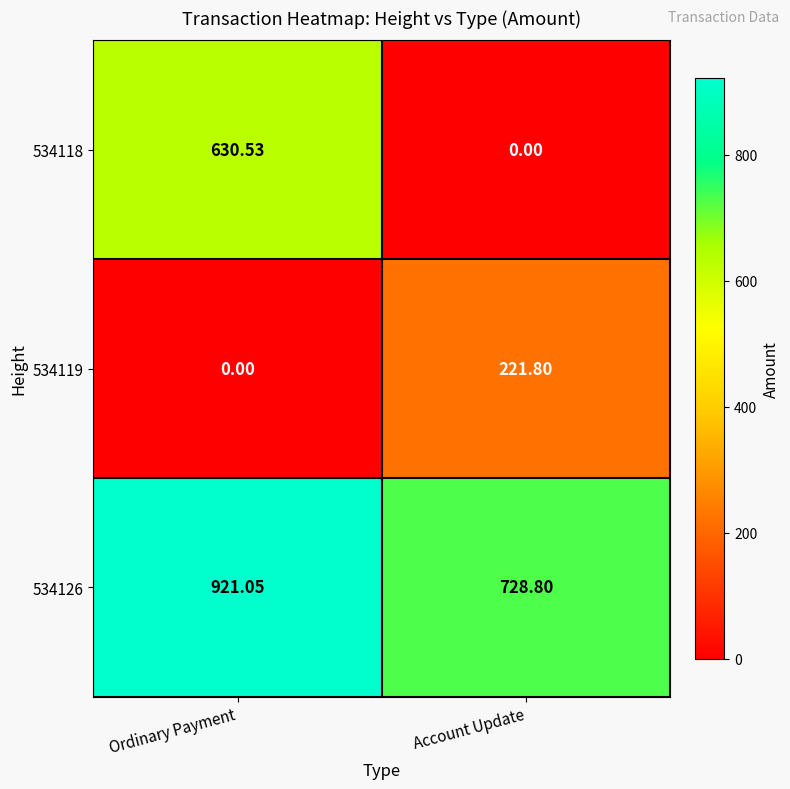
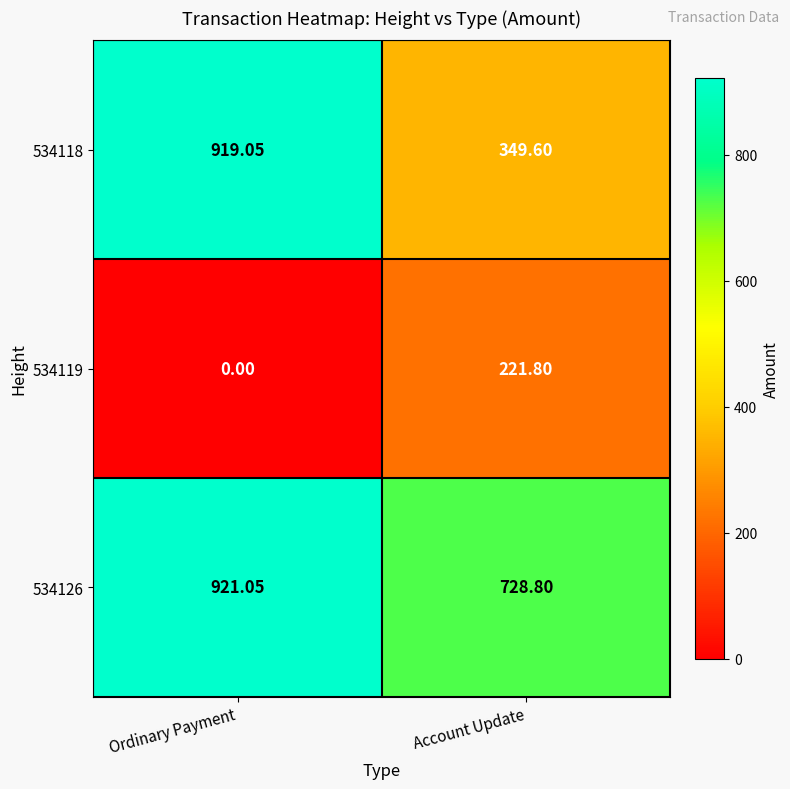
  {
    "534118": {
-     "Ordinary Payment": 630.53,
-     "Account Update": 0.00
+     "Ordinary Payment": 919.05,
+     "Account Update": 349.60
    },
    "534119": {
      "Ordinary Payment": 0.00,
      "Account Update": 221.80
    },
    "534126": {
      "Ordinary Payment": 921.05,
      "Account Update": 728.80
    }
  }
